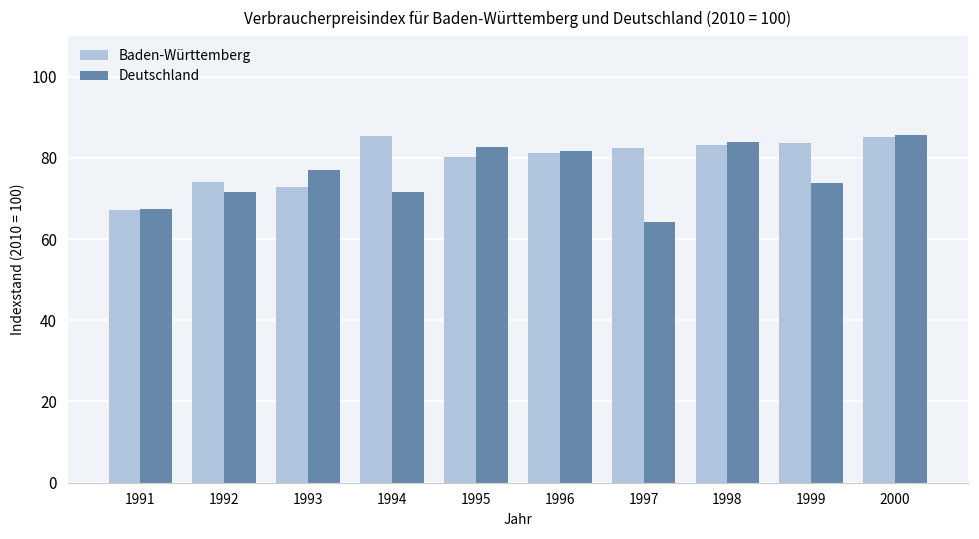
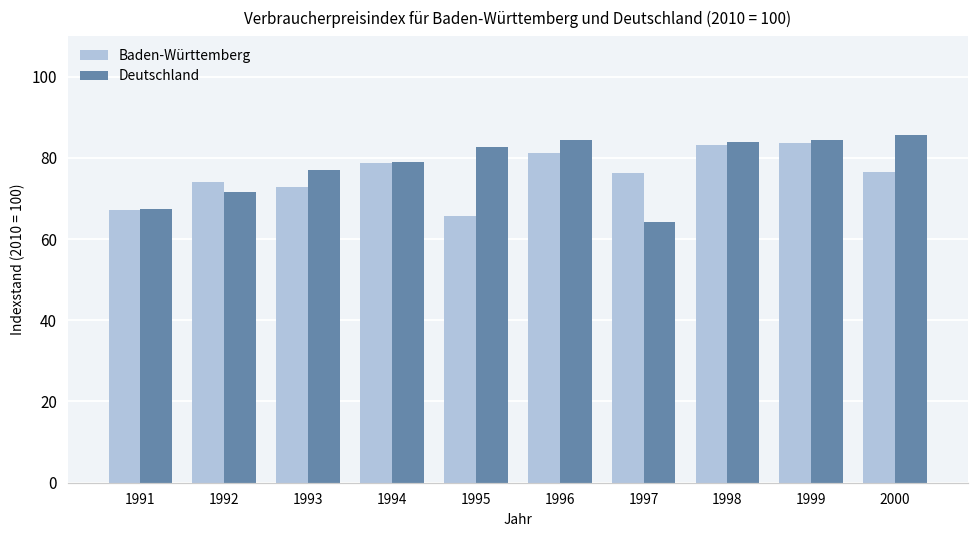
  {
    "Baden-Württemberg": {
      "1991": 67,
      "1992": 74,
      "1993": 73,
-     "1994": 85,
-     "1995": 80,
+     "1994": 79,
+     "1995": 66,
      "1996": 81,
-     "1997": 82,
+     "1997": 76,
      "1998": 83,
      "1999": 84,
-     "2000": 85
+     "2000": 77
    },
    "Deutschland": {
      "1991": 67,
      "1992": 72,
      "1993": 77,
-     "1994": 72,
+     "1994": 79,
      "1995": 83,
-     "1996": 82,
+     "1996": 85,
      "1997": 64,
      "1998": 84,
-     "1999": 74,
+     "1999": 85,
      "2000": 86
    }
  }
